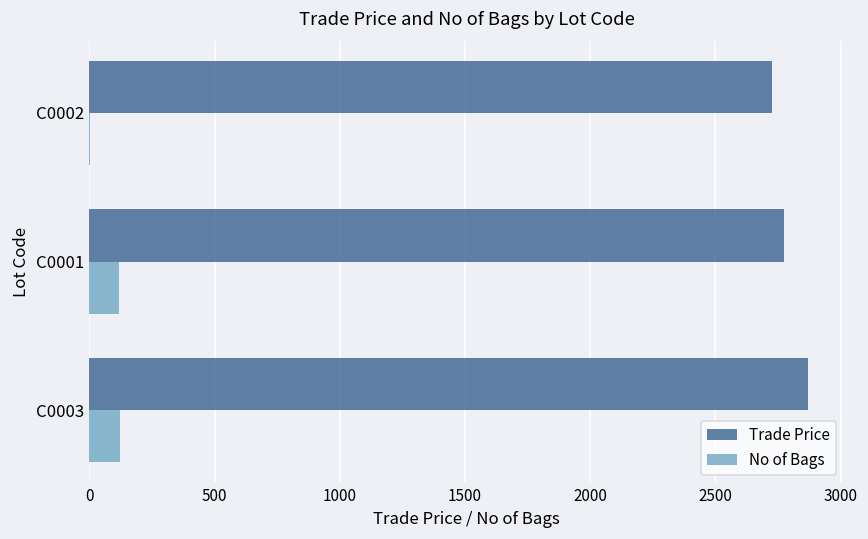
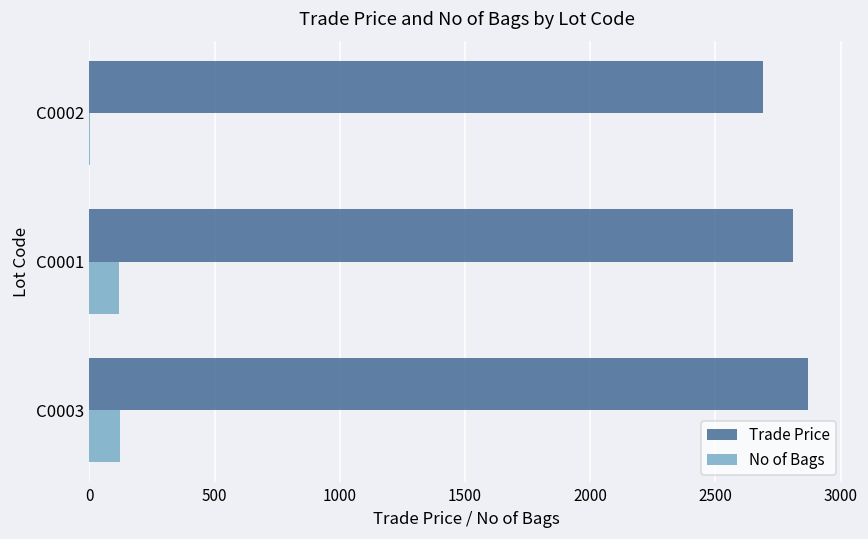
  {
    "Trade Price": {
-     "C0002": 2730,
-     "C0001": 2770,
+     "C0002": 2690,
+     "C0001": 2810,
      "C0003": 2870
    },
    "No of Bags": {
      "C0001": 120,
      "C0003": 120
    }
  }
